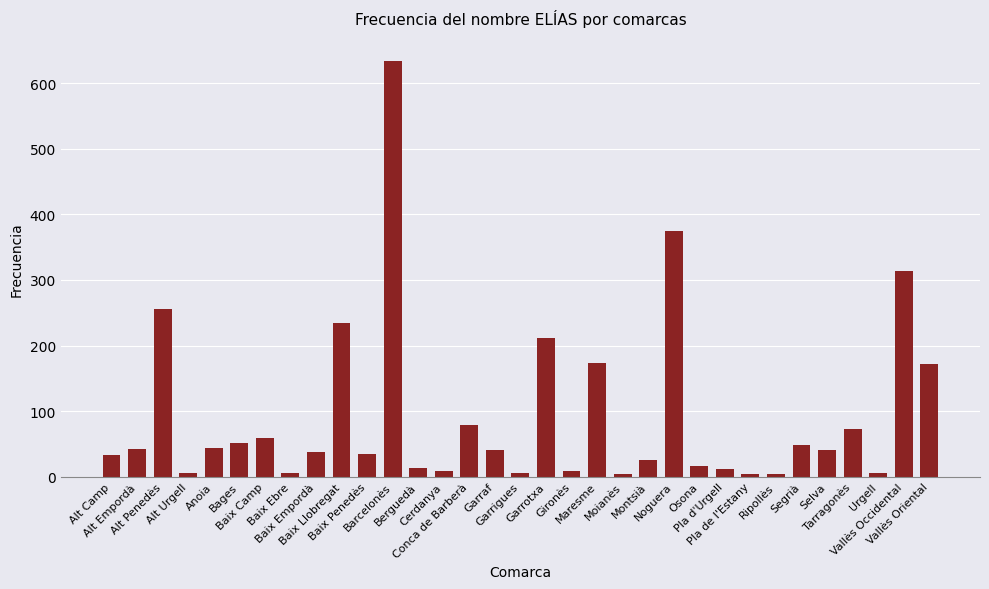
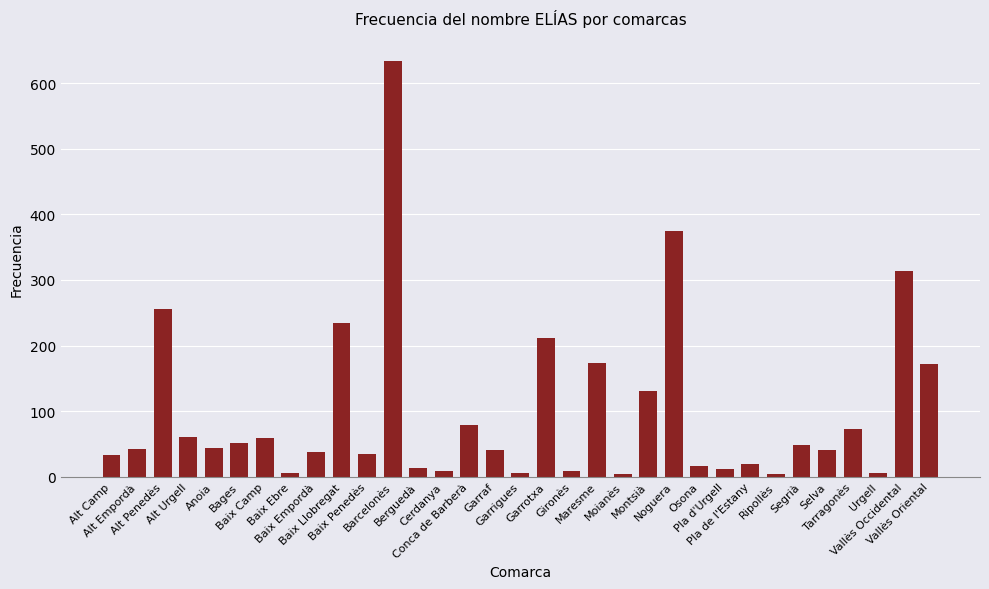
  {
    "Alt Camp": 30,
    "Alt Empordà": 40,
    "Alt Penedès": 260,
-   "Alt Urgell": 10,
+   "Alt Urgell": 60,
    "Anoia": 40,
    "Bages": 50,
    "Baix Camp": 60,
    "Baix Ebre": 10,
    "Baix Empordà": 40,
    "Baix Llobregat": 240,
    "Baix Penedès": 40,
    "Barcelonès": 630,
    "Berguedà": 10,
    "Cerdanya": 10,
    "Conca de Barberà": 80,
    "Garraf": 40,
    "Garrigues": 10,
    "Garrotxa": 210,
    "Gironès": 10,
    "Maresme": 170,
    "Moianès": 0,
-   "Montsià": 30,
+   "Montsià": 130,
    "Noguera": 370,
    "Osona": 20,
    "Pla d'Urgell": 10,
-   "Pla de l'Estany": 0,
+   "Pla de l'Estany": 20,
    "Ripollès": 0,
    "Segrià": 50,
    "Selva": 40,
    "Tarragonès": 70,
    "Urgell": 10,
    "Vallès Occidental": 310,
    "Vallès Oriental": 170
  }
